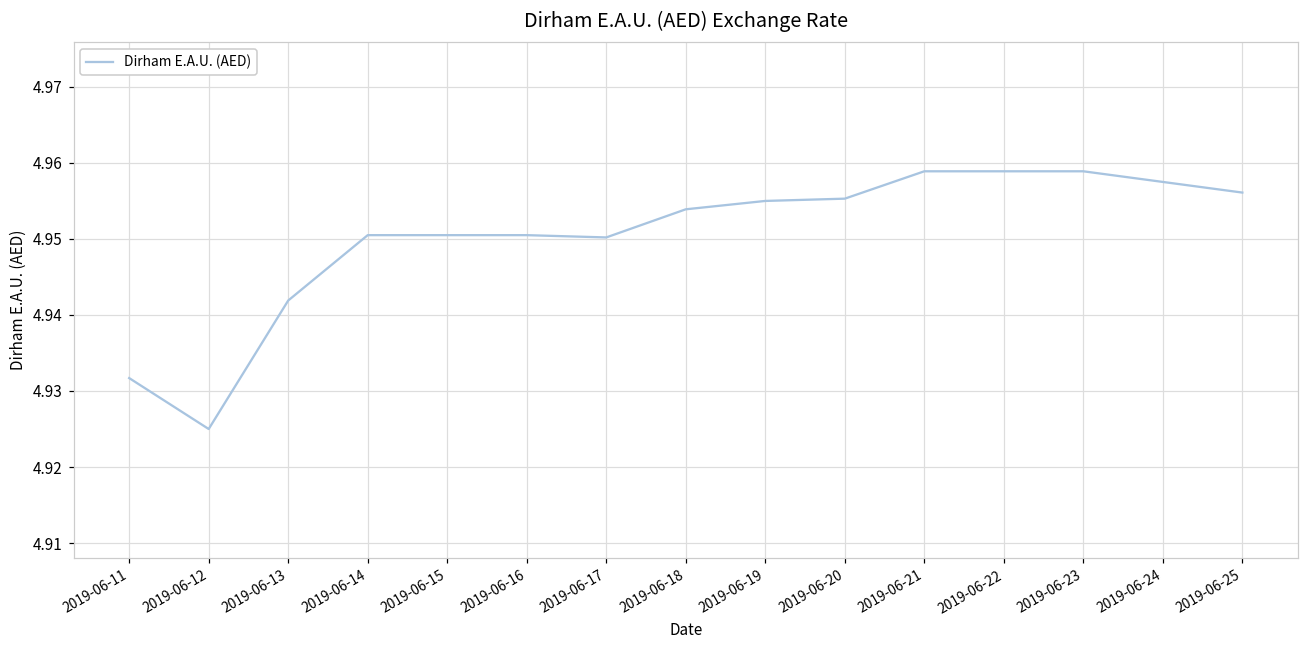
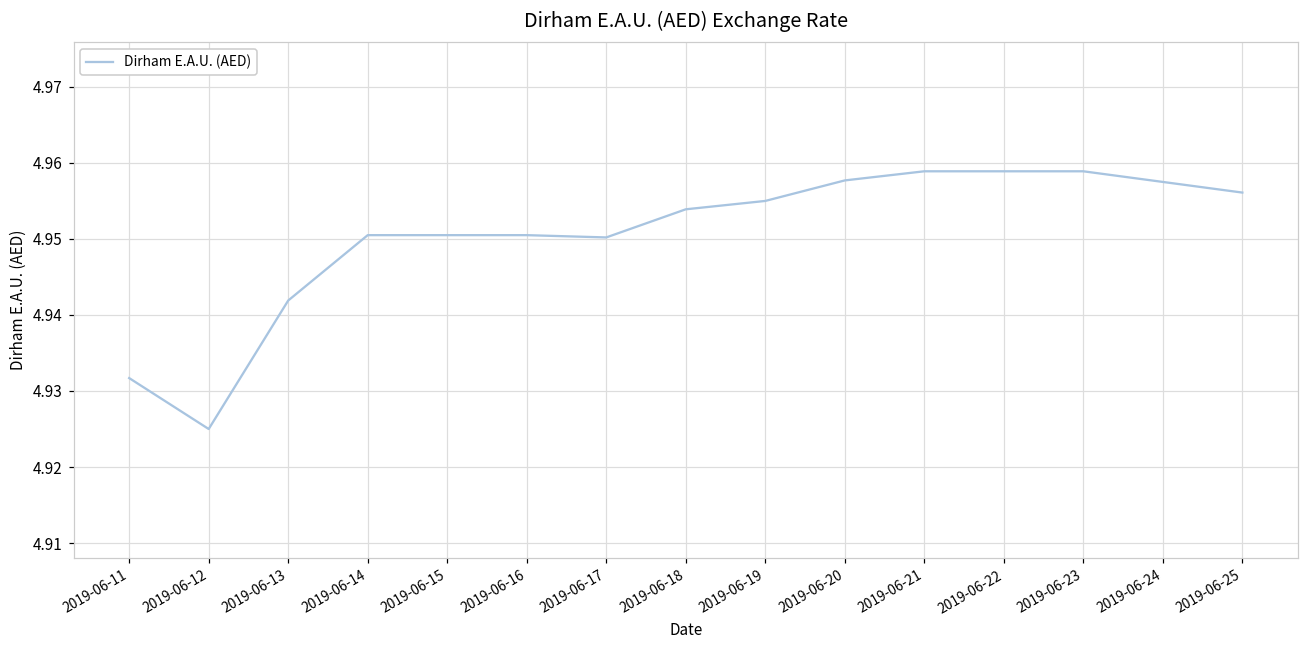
  {
    "2019-06-11": 4.932,
    "2019-06-12": 4.925,
    "2019-06-13": 4.942,
    "2019-06-14": 4.951,
    "2019-06-15": 4.951,
    "2019-06-16": 4.951,
    "2019-06-17": 4.950,
    "2019-06-18": 4.954,
    "2019-06-19": 4.955,
-   "2019-06-20": 4.955,
+   "2019-06-20": 4.958,
    "2019-06-21": 4.959,
    "2019-06-22": 4.959,
    "2019-06-23": 4.959,
    "2019-06-24": 4.958,
    "2019-06-25": 4.956
  }
